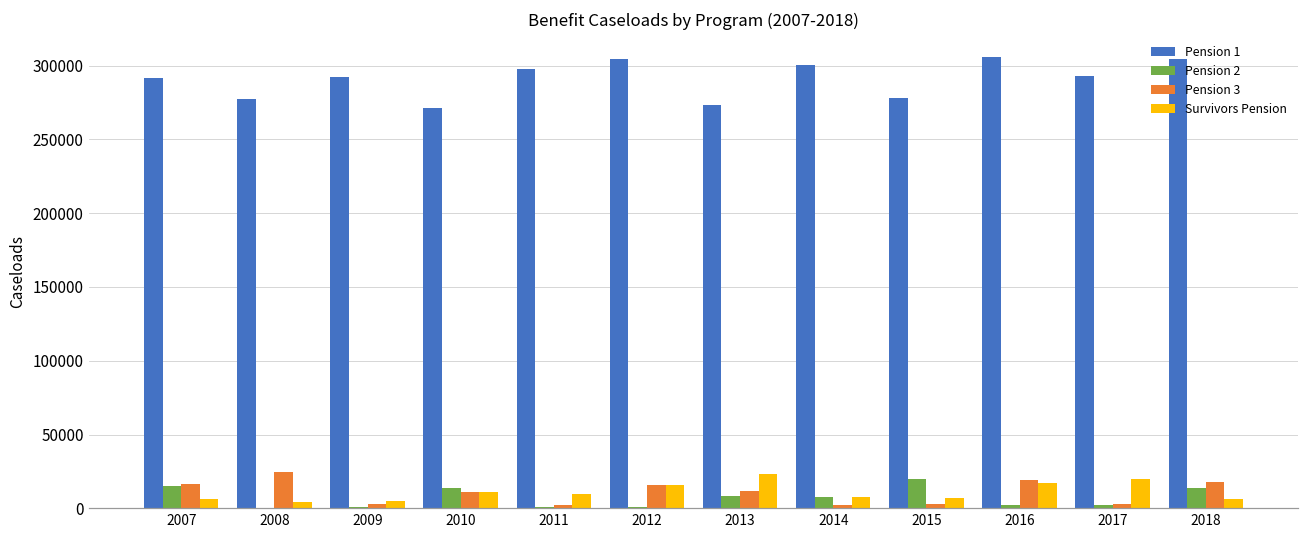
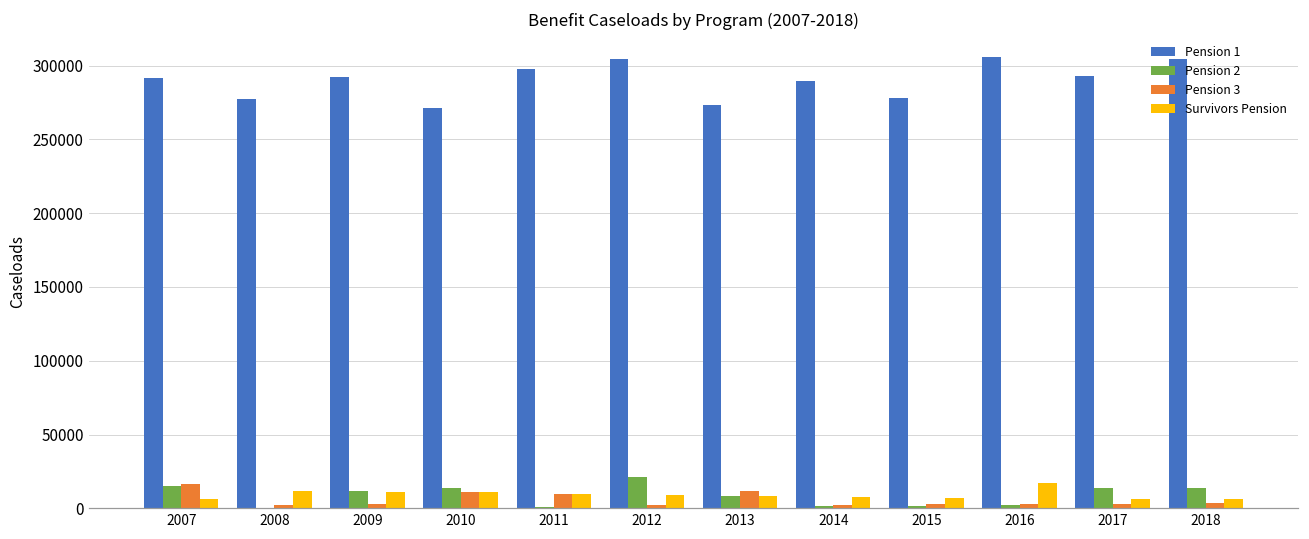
  {
    "Pension 1": {
      "2007": 292000,
      "2008": 278000,
      "2009": 292000,
      "2010": 272000,
      "2011": 298000,
      "2012": 305000,
      "2013": 273000,
-     "2014": 300000,
+     "2014": 290000,
      "2015": 278000,
      "2016": 306000,
      "2017": 293000,
      "2018": 305000
    },
    "Pension 2": {
      "2007": 15000,
-     "2009": 1000,
+     "2009": 11000,
      "2010": 14000,
-     "2012": 1000,
+     "2012": 21000,
      "2013": 8000,
-     "2014": 8000,
-     "2015": 20000,
+     "2014": 1000,
+     "2015": 2000,
      "2016": 2000,
-     "2017": 2000,
+     "2017": 14000,
      "2018": 14000
    },
    "Pension 3": {
      "2007": 16000,
-     "2008": 24000,
+     "2008": 2000,
      "2009": 3000,
      "2010": 11000,
-     "2011": 3000,
-     "2012": 16000,
+     "2011": 10000,
+     "2012": 3000,
      "2013": 12000,
      "2014": 3000,
      "2015": 3000,
-     "2016": 19000,
+     "2016": 3000,
      "2017": 3000,
-     "2018": 18000
+     "2018": 4000
    },
    "Survivors Pension": {
      "2007": 6000,
-     "2008": 4000,
-     "2009": 5000,
+     "2008": 12000,
+     "2009": 11000,
      "2010": 11000,
      "2011": 10000,
-     "2012": 16000,
-     "2013": 23000,
+     "2012": 9000,
+     "2013": 8000,
      "2014": 8000,
      "2015": 7000,
      "2016": 17000,
-     "2017": 20000,
+     "2017": 7000,
      "2018": 6000
    }
  }
